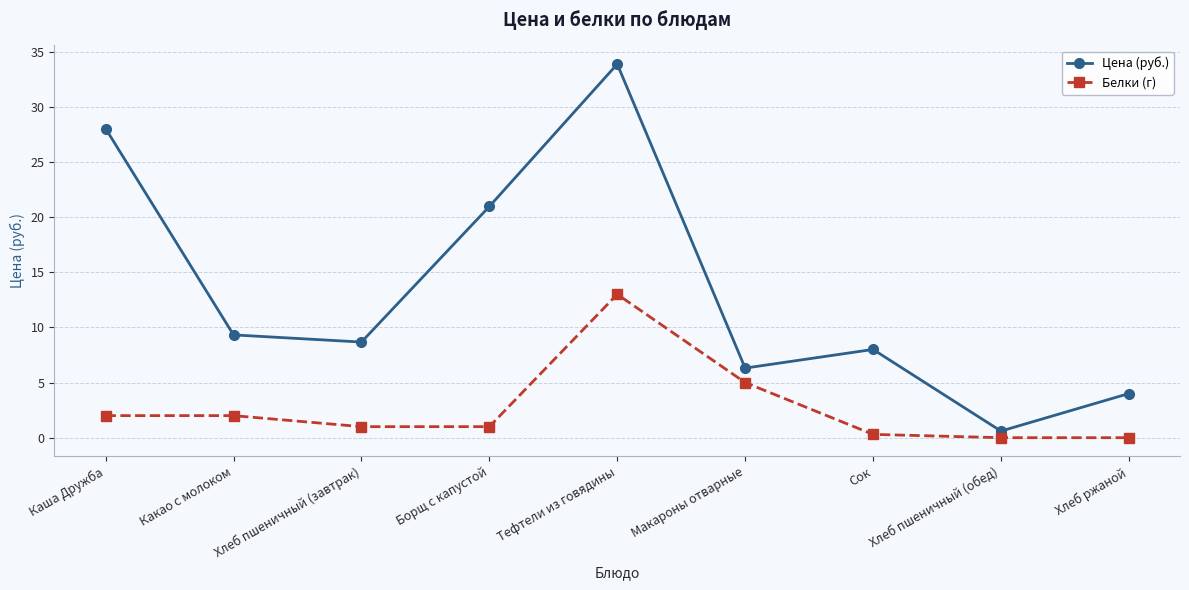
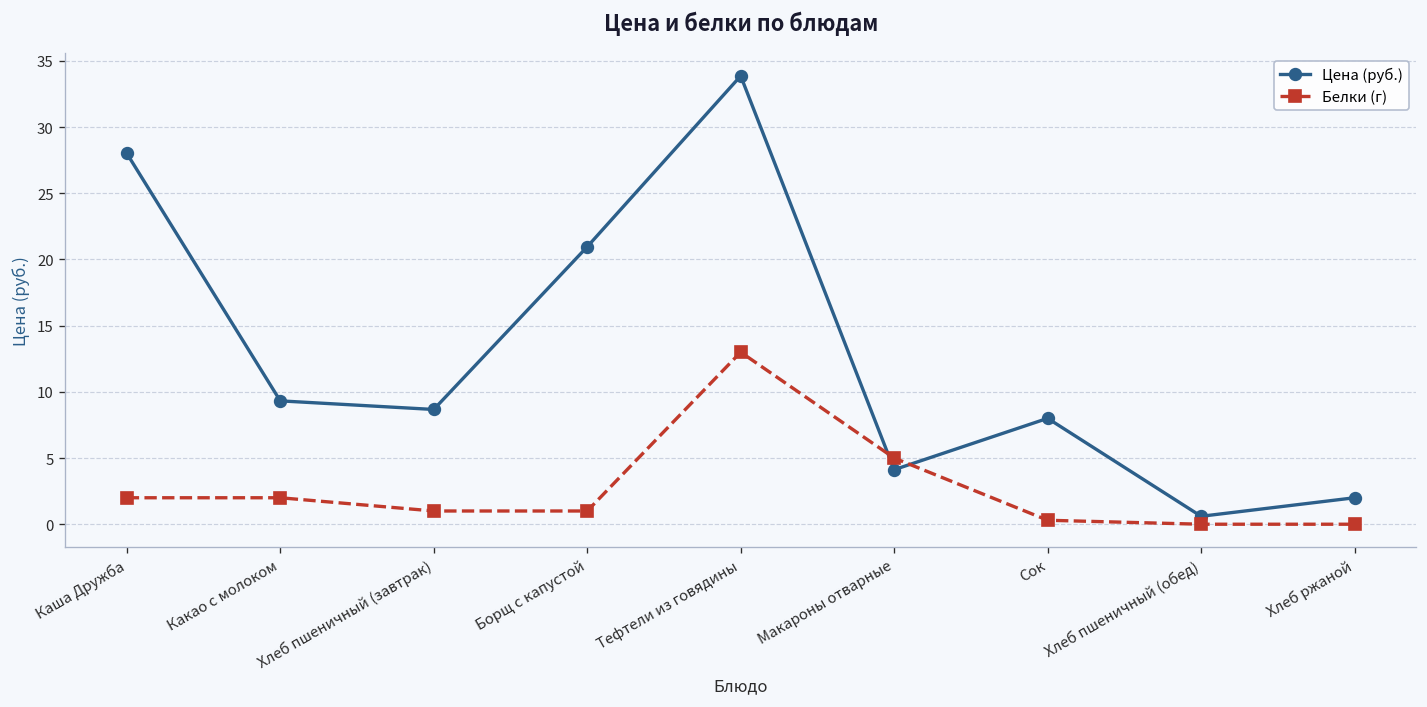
  {
    "Цена (руб.)": {
      "Каша Дружба": 28.0,
      "Какао с молоком": 9.3,
      "Хлеб пшеничный (завтрак)": 8.7,
      "Борщ с капустой": 21.0,
      "Тефтели из говядины": 33.9,
-     "Макароны отварные": 6.3,
+     "Макароны отварные": 4.1,
      "Сок": 8.0,
      "Хлеб пшеничный (обед)": 0.6,
-     "Хлеб ржаной": 4
+     "Хлеб ржаной": 2
    },
    "Белки (г)": {
      "Каша Дружба": 2.0,
      "Какао с молоком": 2.0,
      "Хлеб пшеничный (завтрак)": 1.0,
      "Борщ с капустой": 1.0,
      "Тефтели из говядины": 13.0,
      "Макароны отварные": 5.0,
      "Сок": 0.3,
      "Хлеб пшеничный (обед)": 0.0,
      "Хлеб ржаной": 0.0
    }
  }
